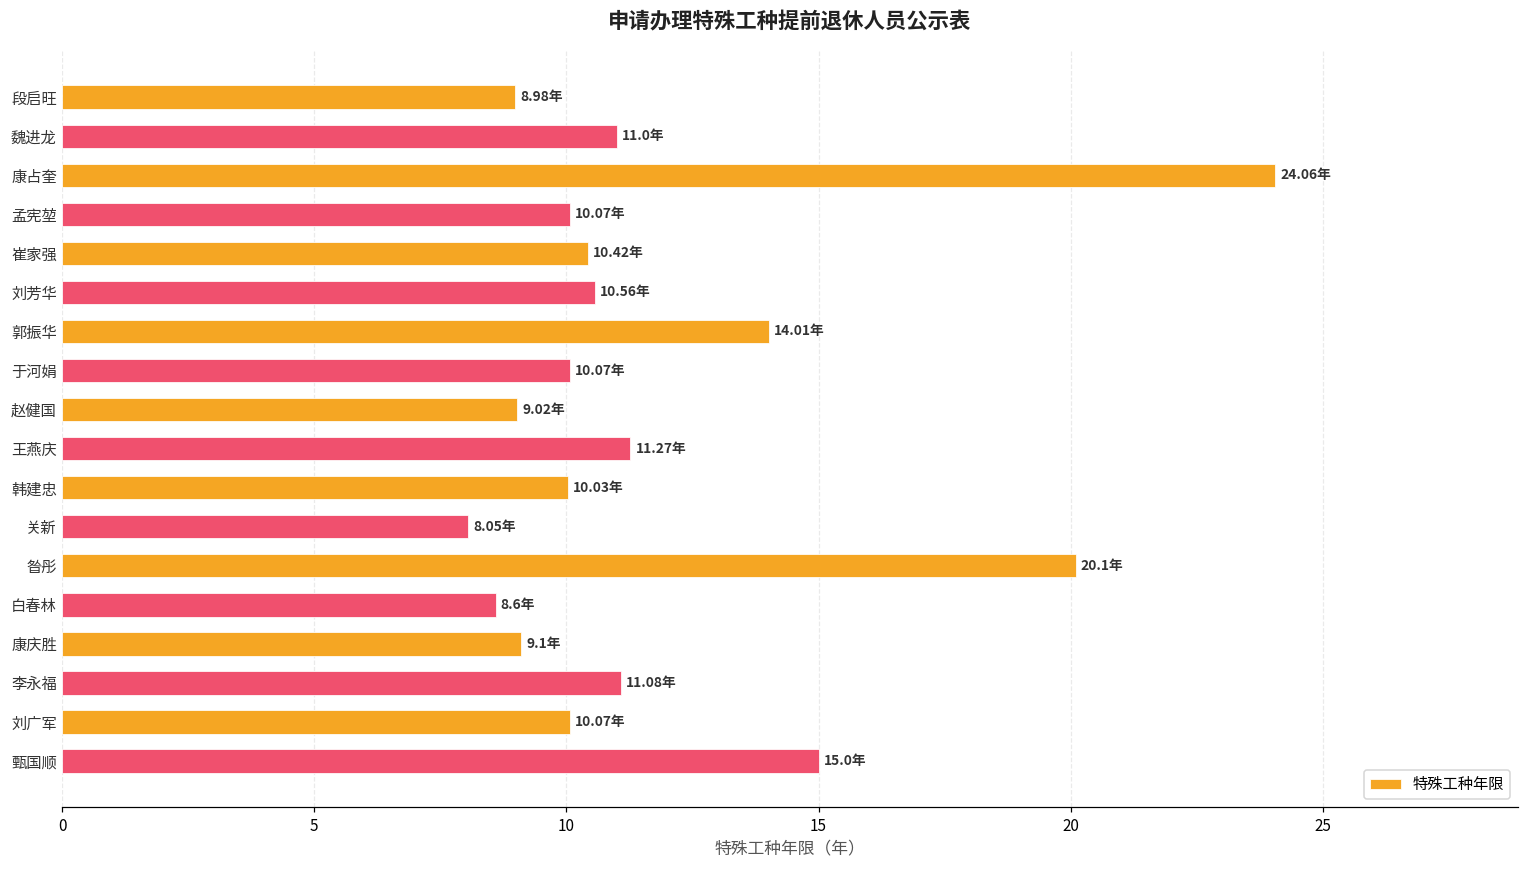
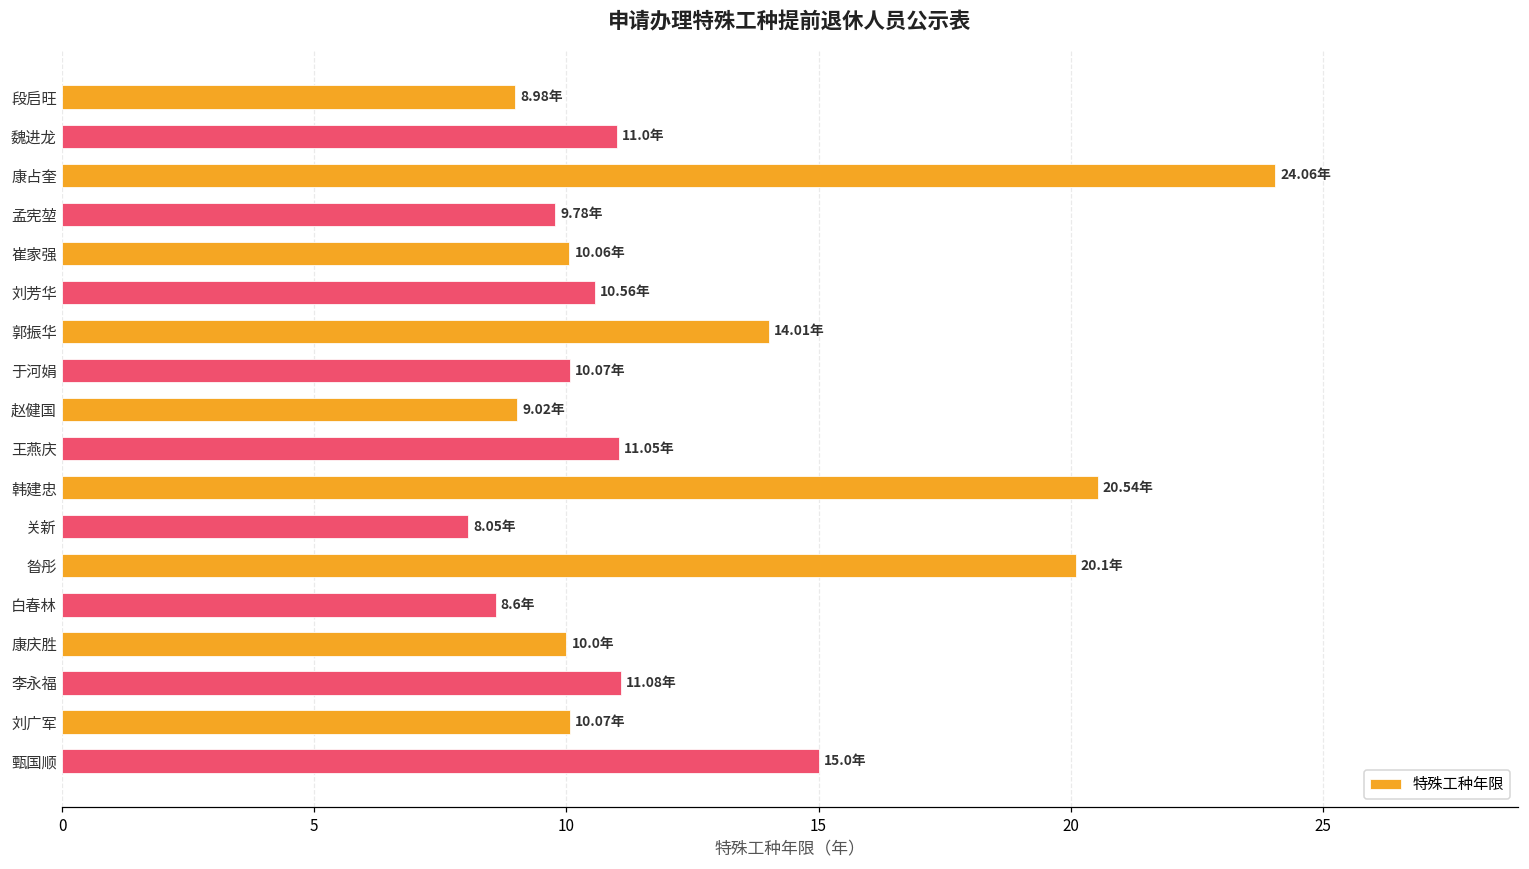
  {
    "段启旺": "8.98年",
    "魏进龙": "11.0年",
    "康占奎": "24.06年",
-   "孟宪堃": "10.07年",
-   "崔家强": "10.42年",
+   "孟宪堃": "9.78年",
+   "崔家强": "10.06年",
    "刘芳华": "10.56年",
    "郭振华": "14.01年",
    "于河娟": "10.07年",
    "赵健国": "9.02年",
-   "王燕庆": "11.27年",
-   "韩建忠": "10.03年",
+   "王燕庆": "11.05年",
+   "韩建忠": "20.54年",
    "关新": "8.05年",
    "昝彤": "20.1年",
    "白春林": "8.6年",
-   "康庆胜": "9.1年",
+   "康庆胜": "10.0年",
    "李永福": "11.08年",
    "刘广军": "10.07年",
    "甄国顺": "15.0年"
  }
